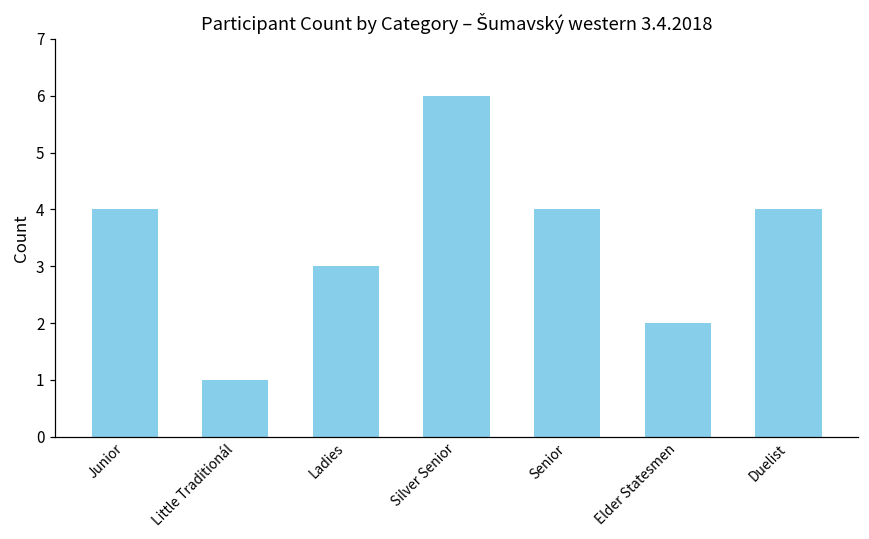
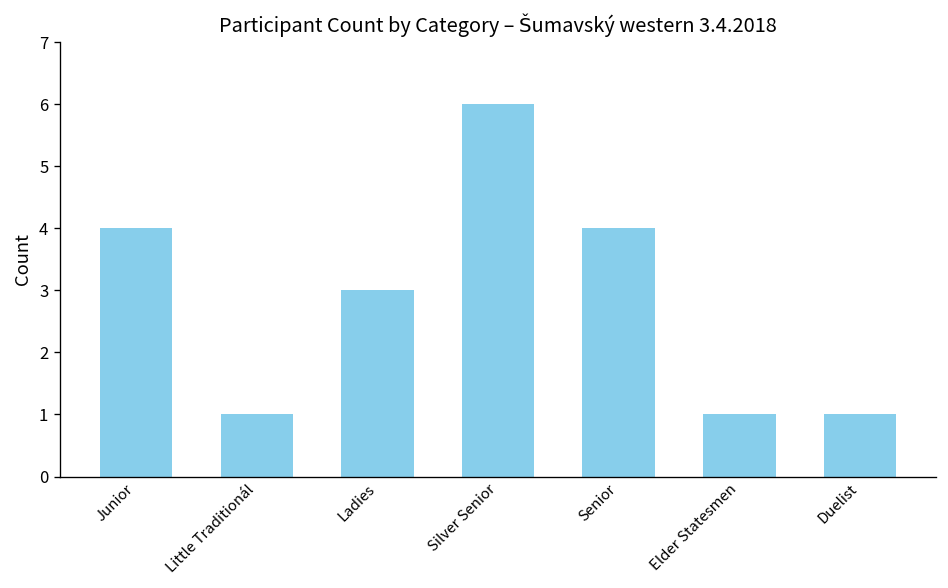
  {
    "Junior": 4,
    "Little Traditionál": 1,
    "Ladies": 3,
    "Silver Senior": 6,
    "Senior": 4,
-   "Elder Statesmen": 2,
-   "Duelist": 4
+   "Elder Statesmen": 1,
+   "Duelist": 1
  }
